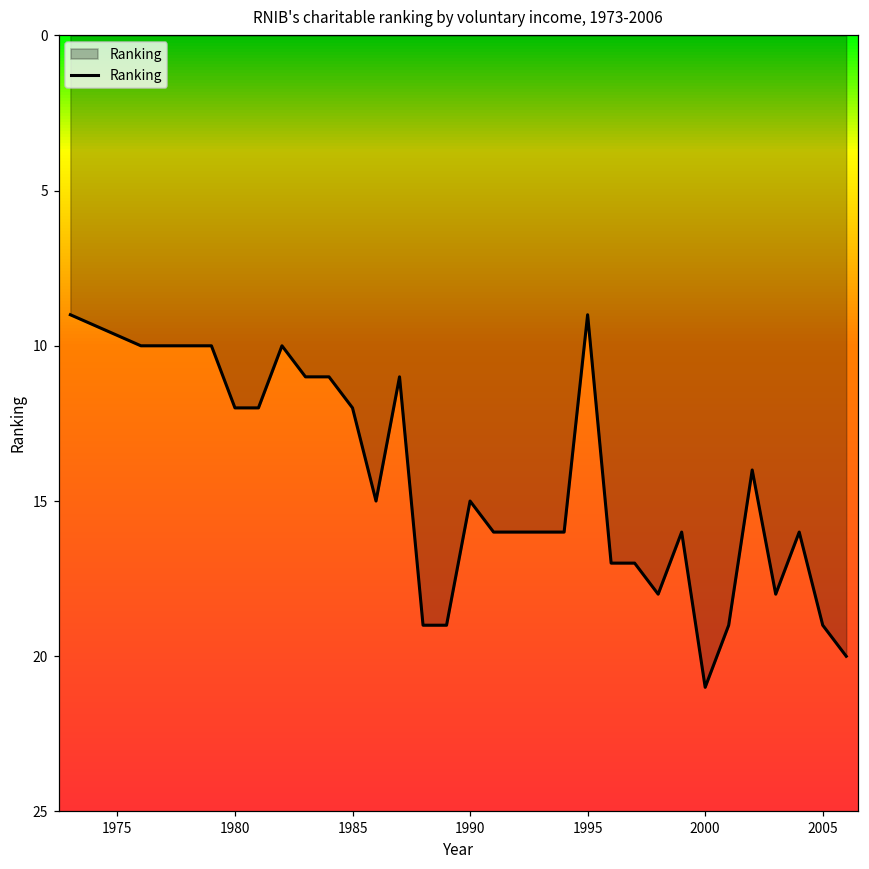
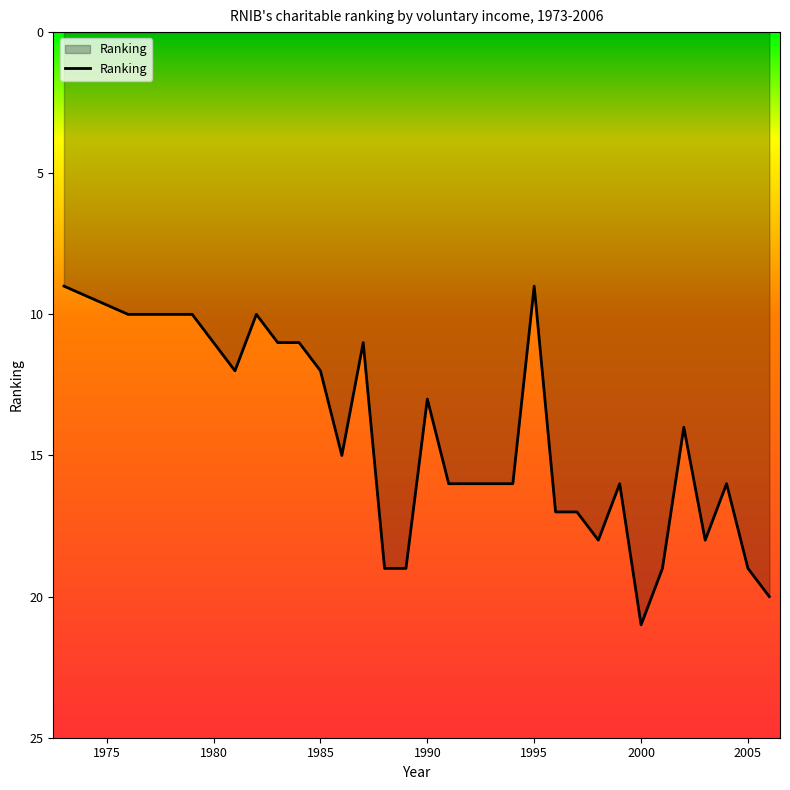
  {
    "1975": 9.7,
-   "1980": 12,
+   "1980": 11,
    "1985": 12,
-   "1990": 15,
+   "1990": 13,
    "1995": 9,
    "2000": 21,
    "2005": 19
  }
